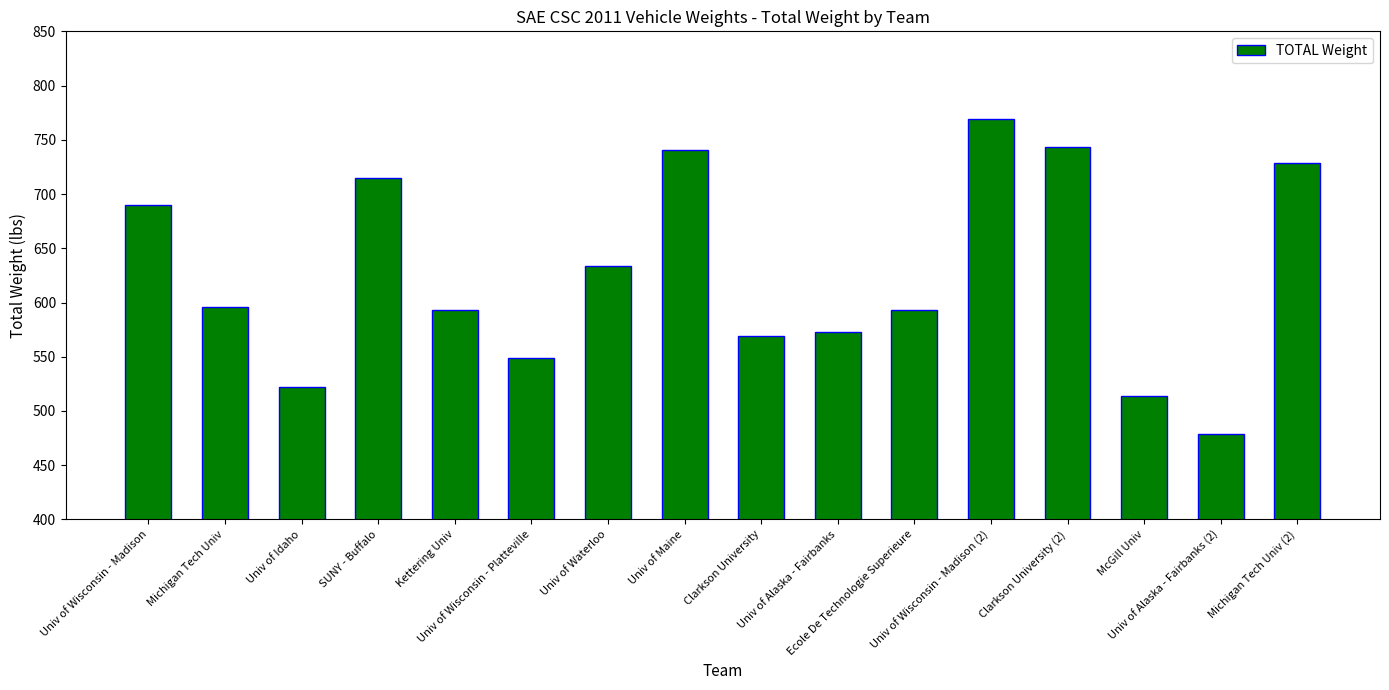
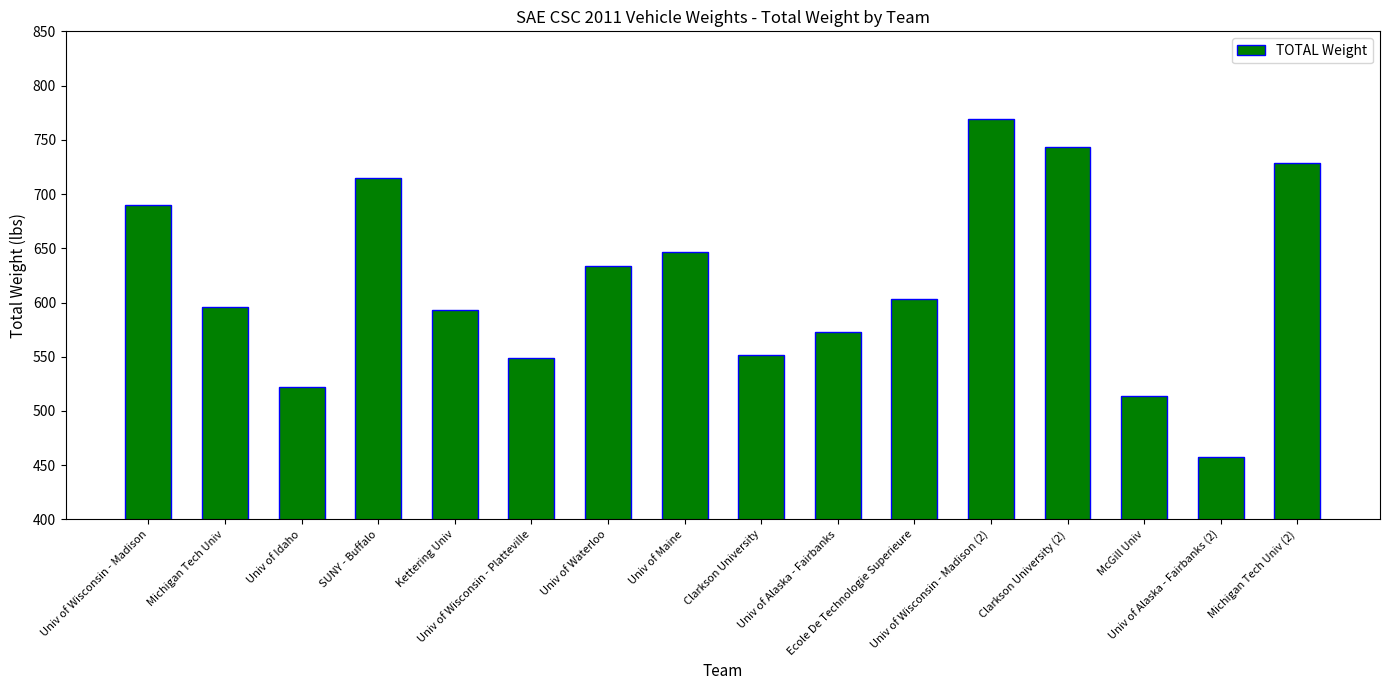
  {
    "Univ of Wisconsin - Madison": 690,
    "Michigan Tech Univ": 596,
    "Univ of Idaho": 522,
    "SUNY - Buffalo": 715,
    "Kettering Univ": 593,
    "Univ of Wisconsin - Platteville": 549,
    "Univ of Waterloo": 634,
-   "Univ of Maine": 741,
-   "Clarkson University": 569,
+   "Univ of Maine": 647,
+   "Clarkson University": 552,
    "Univ of Alaska - Fairbanks": 573,
-   "Ecole De Technologie Superieure": 593,
+   "Ecole De Technologie Superieure": 603,
    "Univ of Wisconsin - Madison (2)": 769,
    "Clarkson University (2)": 743,
    "McGill Univ": 514,
-   "Univ of Alaska - Fairbanks (2)": 479,
+   "Univ of Alaska - Fairbanks (2)": 458,
    "Michigan Tech Univ (2)": 729
  }
